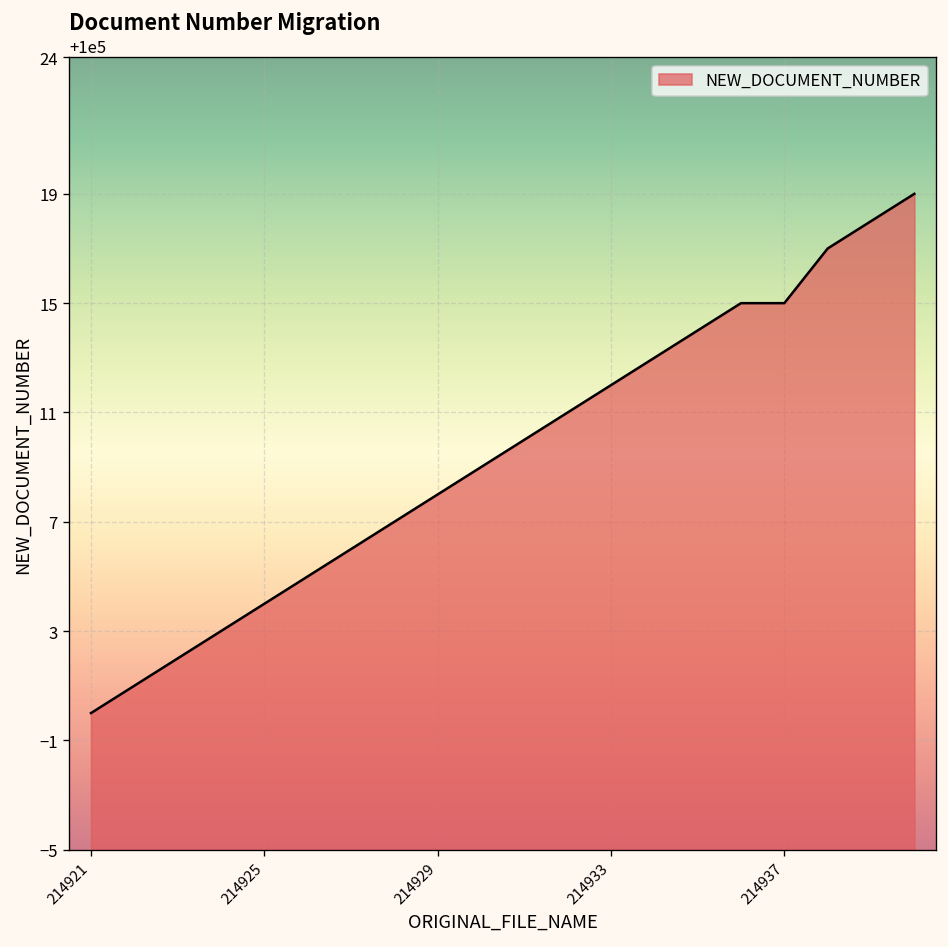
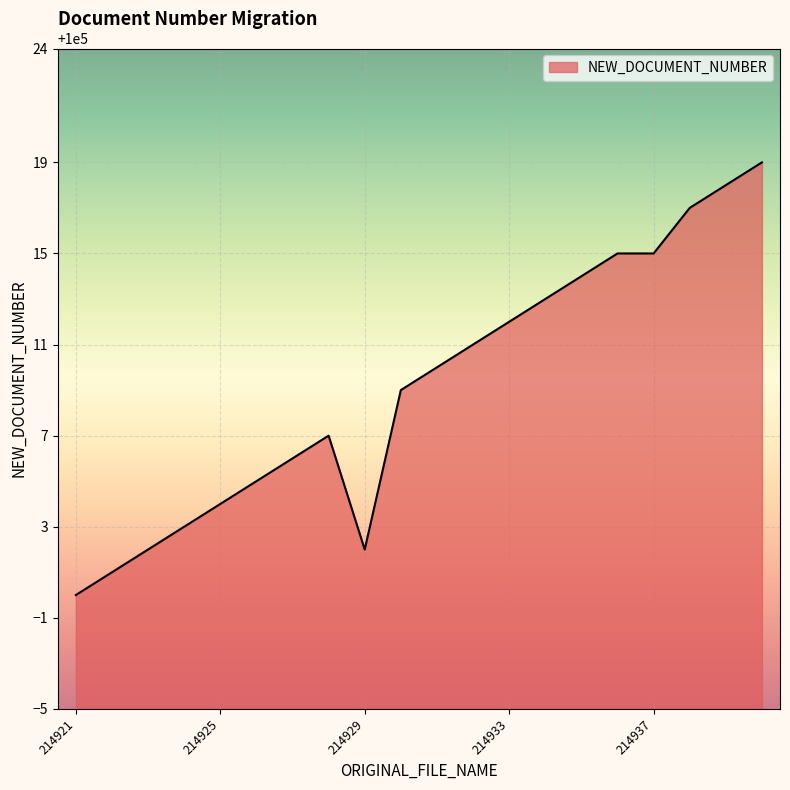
  {
    "214921": 100000,
    "214925": 100004,
-   "214929": 100008,
+   "214929": 100002,
    "214933": 100012,
    "214937": 100015
  }
